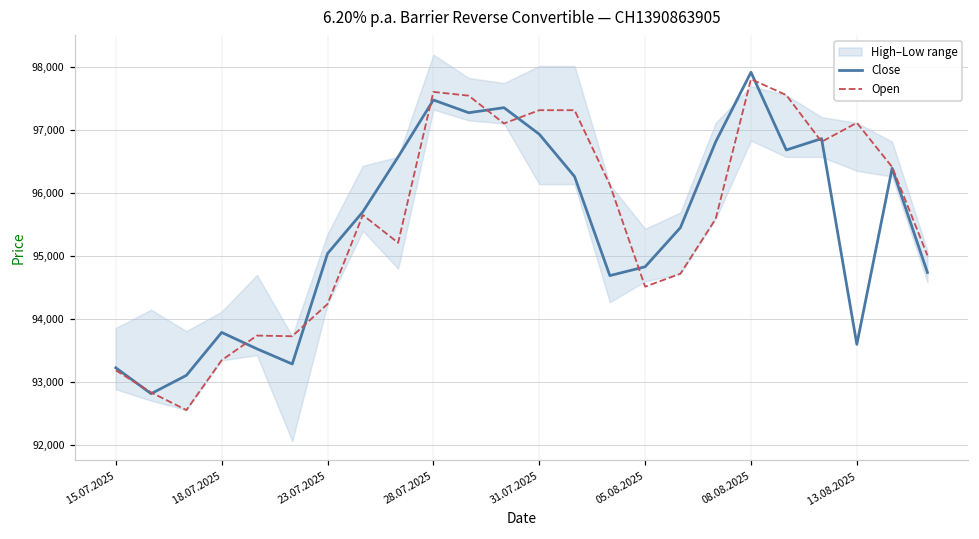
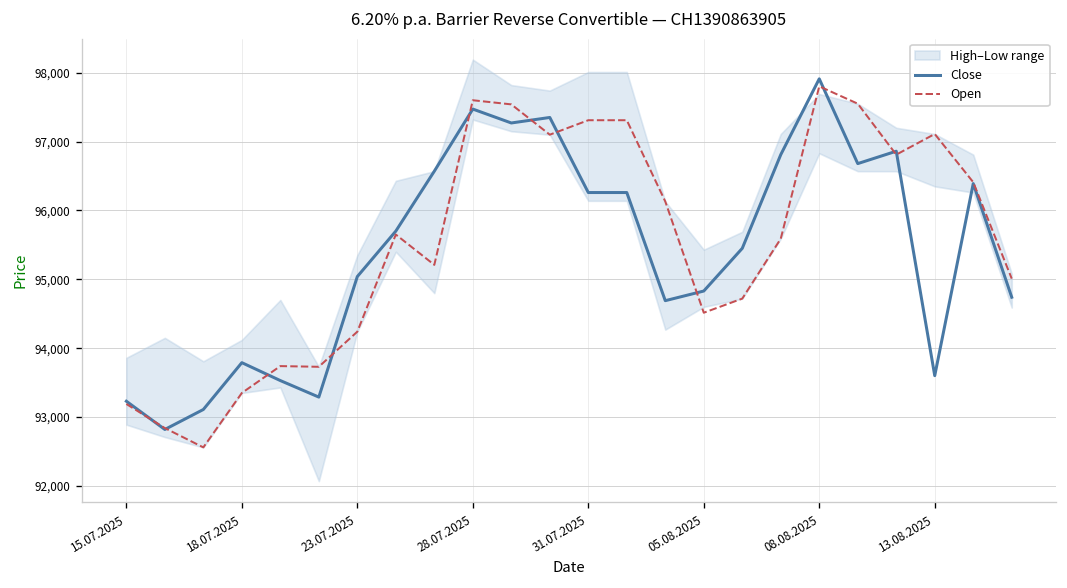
  {
    "Close": {
      "18.07.2025": "93,800",
      "23.07.2025": "95,000",
      "28.07.2025": "97,500",
-     "31.07.2025": "96,900",
+     "31.07.2025": "96,300",
      "05.08.2025": "94,800",
      "08.08.2025": "97,900",
      "13.08.2025": "93,600"
    },
    "Open": {
      "18.07.2025": "93,400",
      "23.07.2025": "94,200",
      "28.07.2025": "97,600",
      "31.07.2025": "97,300",
      "05.08.2025": "94,500",
      "08.08.2025": "97,800"
    }
  }
